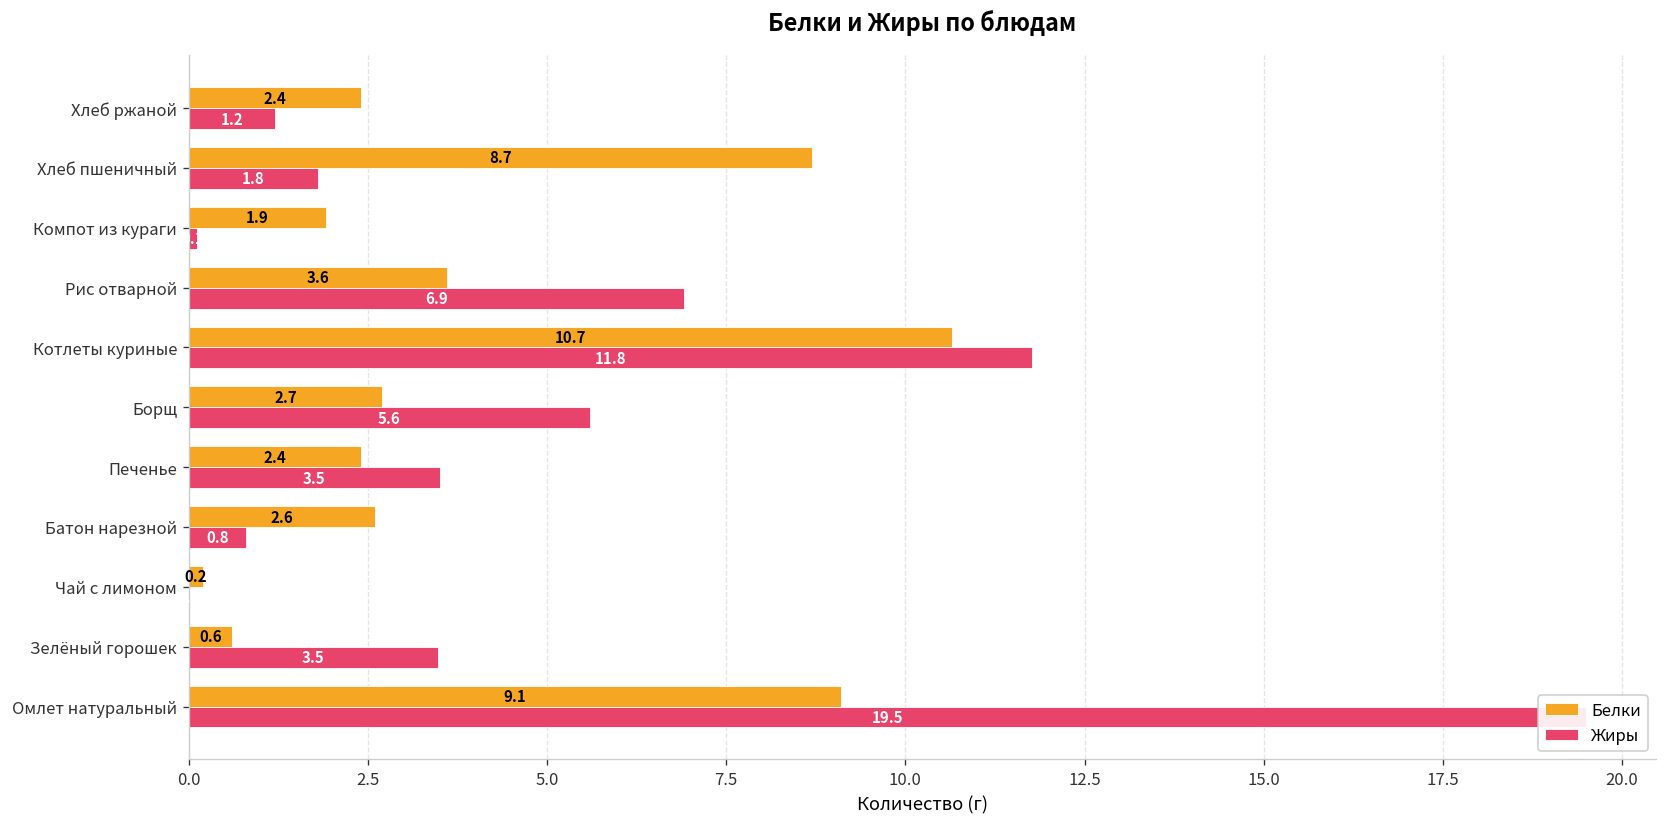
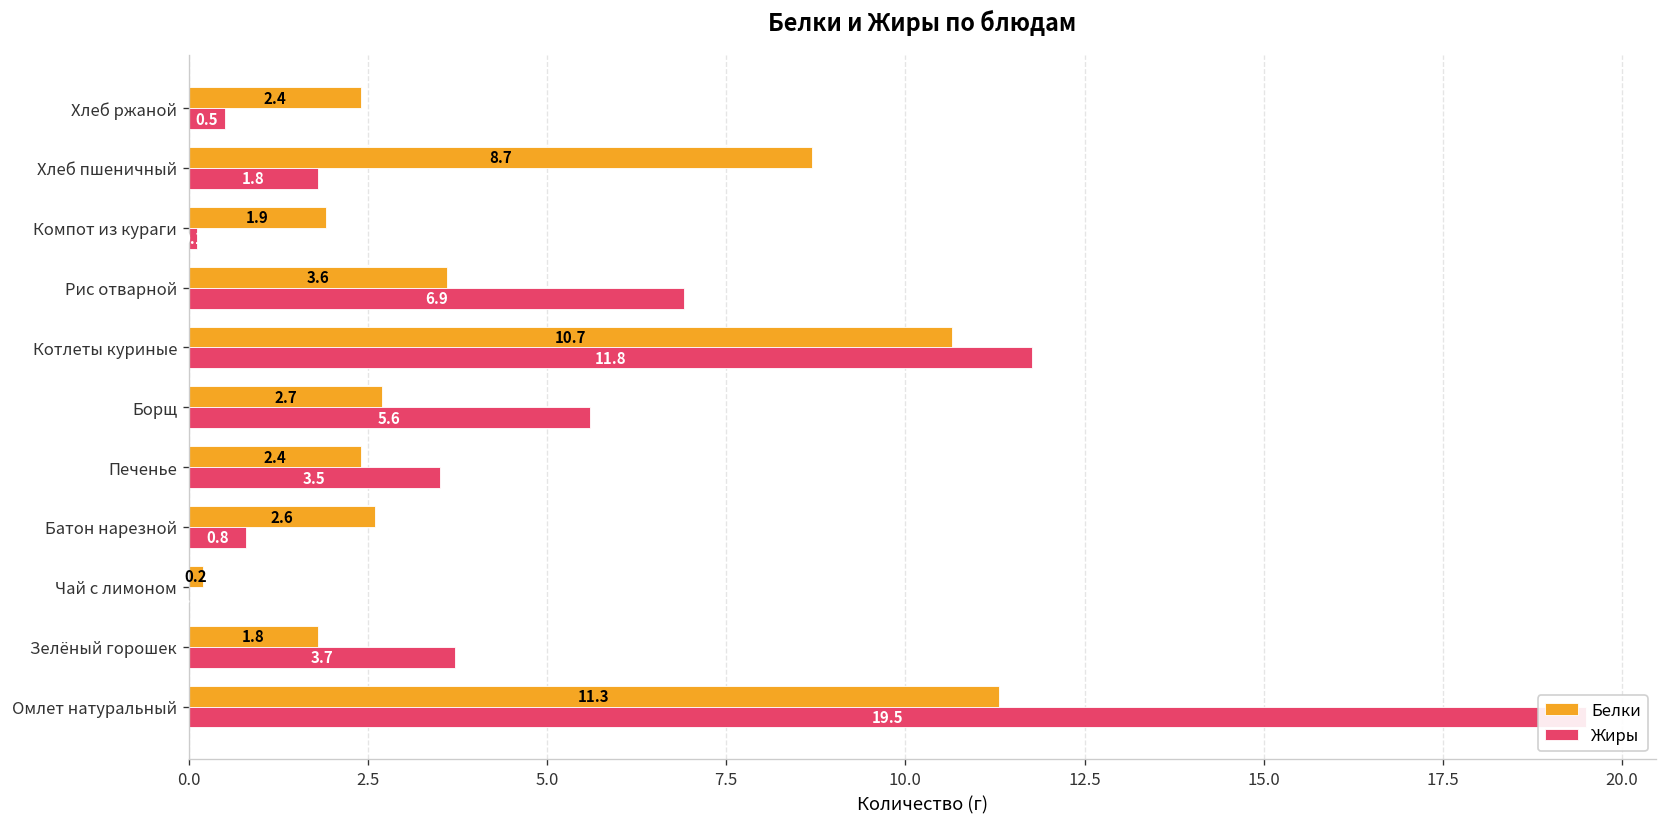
  {
    "Белки": {
      "Хлеб ржаной": 2.4,
      "Хлеб пшеничный": 8.7,
      "Компот из кураги": 1.9,
      "Рис отварной": 3.6,
      "Котлеты куриные": 10.7,
      "Борщ": 2.7,
      "Печенье": 2.4,
      "Батон нарезной": 2.6,
      "Чай с лимоном": 0.2,
-     "Зелёный горошек": 0.6,
-     "Омлет натуральный": 9.1
+     "Зелёный горошек": 1.8,
+     "Омлет натуральный": 11.3
    },
    "Жиры": {
-     "Хлеб ржаной": 1.2,
+     "Хлеб ржаной": 0.5,
      "Хлеб пшеничный": 1.8,
      "Рис отварной": 6.9,
      "Котлеты куриные": 11.8,
      "Борщ": 5.6,
      "Печенье": 3.5,
      "Батон нарезной": 0.8,
-     "Зелёный горошек": 3.5
+     "Зелёный горошек": 3.7
    }
  }
